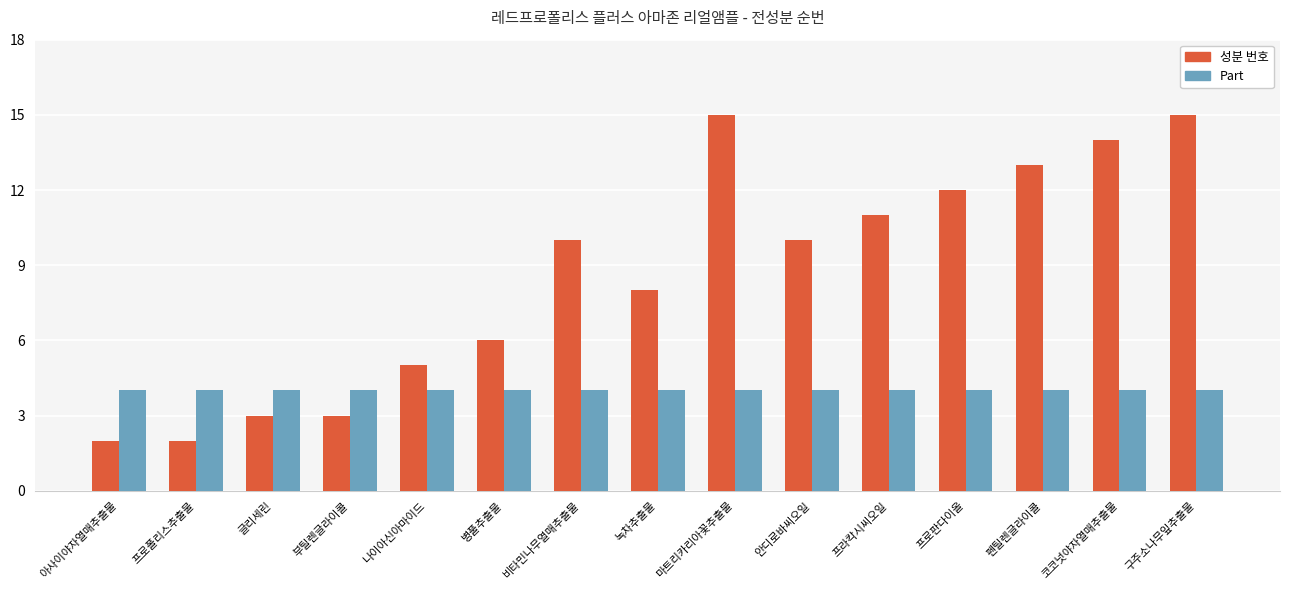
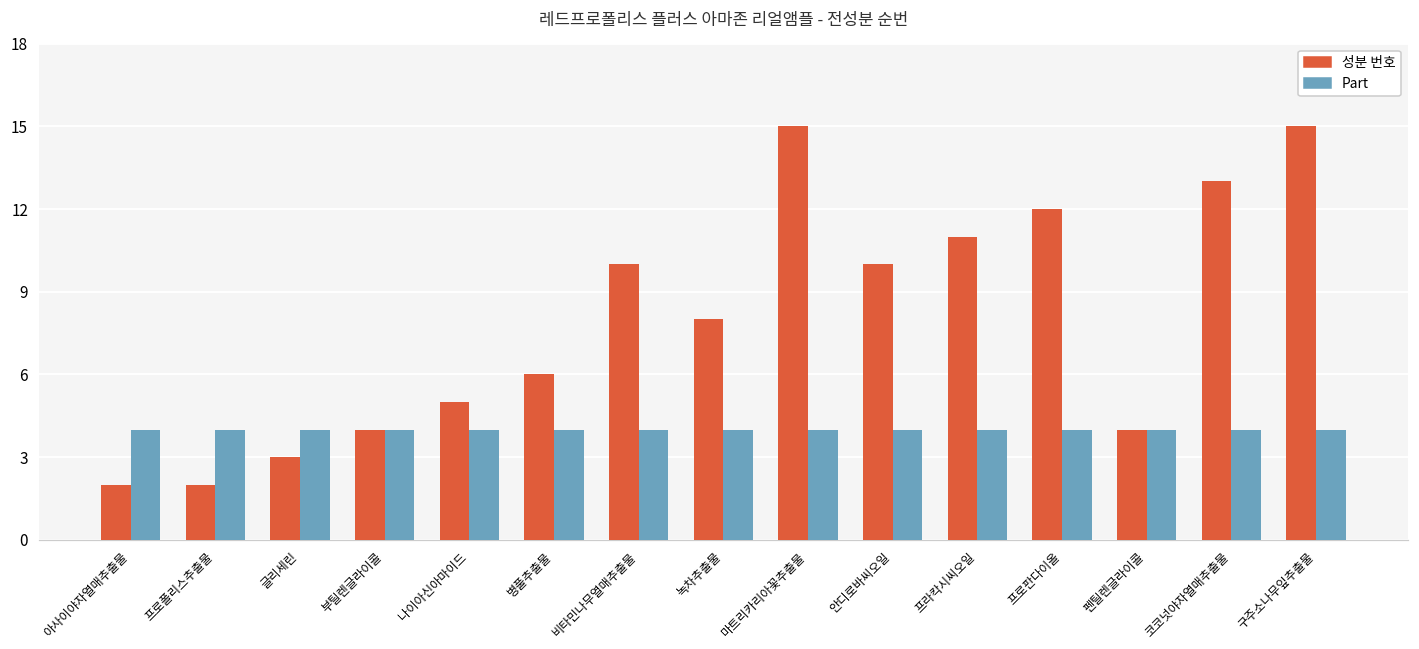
  {
    "성분 번호": {
      "아사이야자열매추출물": 2,
      "프로폴리스추출물": 2,
      "글리세린": 3,
-     "부틸렌글라이콜": 3,
+     "부틸렌글라이콜": 4,
      "나이아신아마이드": 5,
      "병풀추출물": 6,
      "비타민나무열매추출물": 10,
      "녹차추출물": 8,
      "마트리카리아꽃추출물": 15,
      "안디로바씨오일": 10,
      "프라칵시씨오일": 11,
      "프로판다이올": 12,
-     "펜틸렌글라이콜": 13,
-     "코코넛야자열매추출물": 14,
+     "펜틸렌글라이콜": 4,
+     "코코넛야자열매추출물": 13,
      "구주소나무잎추출물": 15
    },
    "Part": {
      "아사이야자열매추출물": 4,
      "프로폴리스추출물": 4,
      "글리세린": 4,
      "부틸렌글라이콜": 4,
      "나이아신아마이드": 4,
      "병풀추출물": 4,
      "비타민나무열매추출물": 4,
      "녹차추출물": 4,
      "마트리카리아꽃추출물": 4,
      "안디로바씨오일": 4,
      "프라칵시씨오일": 4,
      "프로판다이올": 4,
      "펜틸렌글라이콜": 4,
      "코코넛야자열매추출물": 4,
      "구주소나무잎추출물": 4
    }
  }
